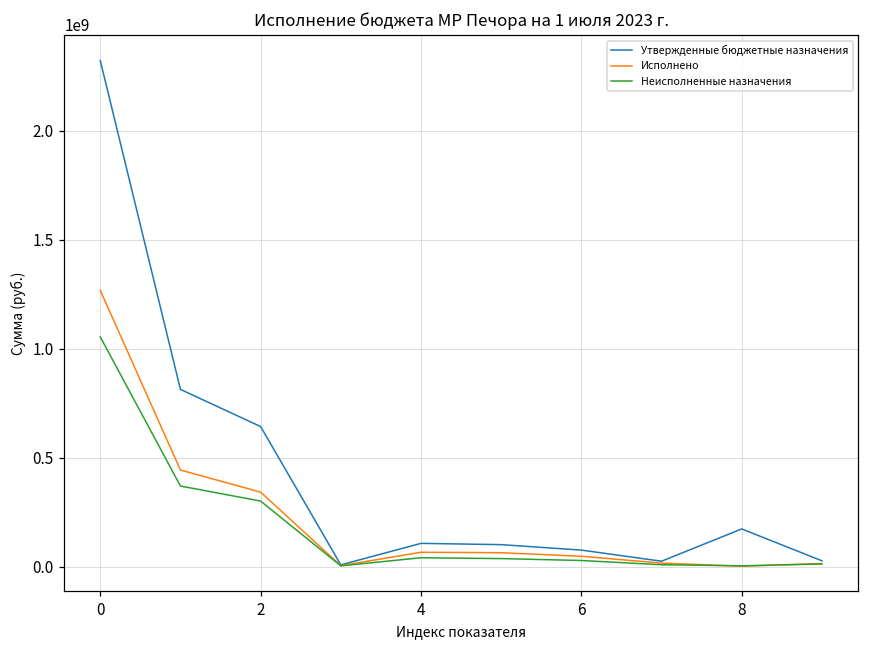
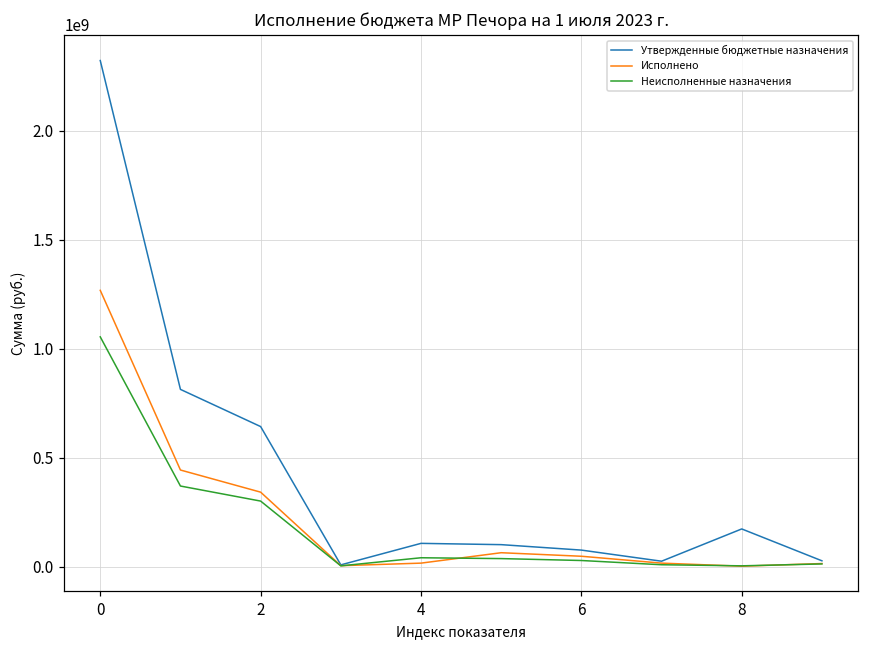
  {
    "Утвержденные бюджетные назначения": {
      "0": 2320000000,
      "2": 640000000,
      "4": 110000000,
      "6": 80000000,
      "8": 170000000
    },
    "Исполнено": {
      "0": 1270000000,
      "2": 340000000,
-     "4": 70000000,
+     "4": 20000000,
      "6": 50000000
    },
    "Неисполненные назначения": {
      "0": 1050000000,
      "2": 300000000,
      "4": 40000000,
      "6": 30000000
    }
  }
